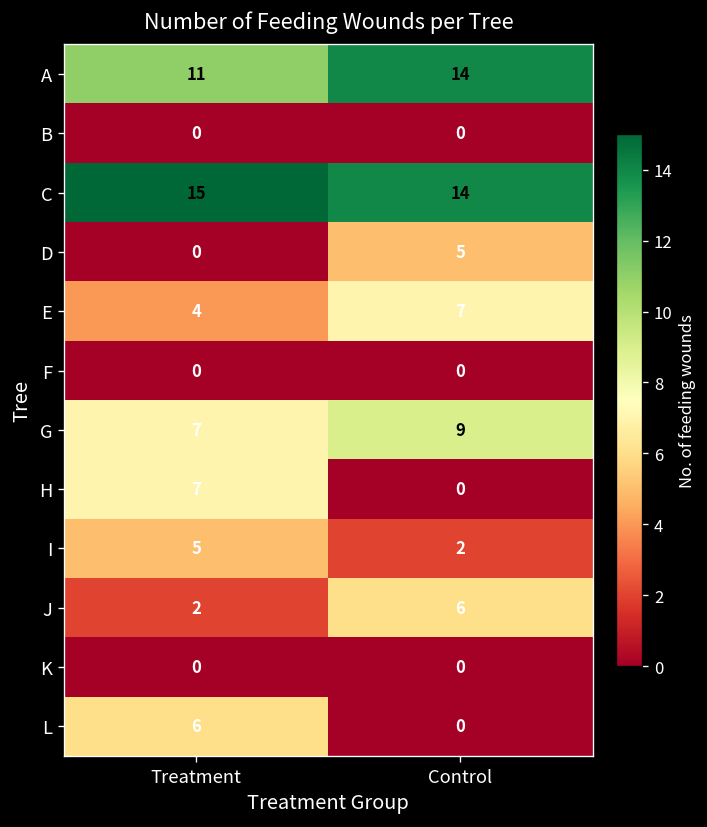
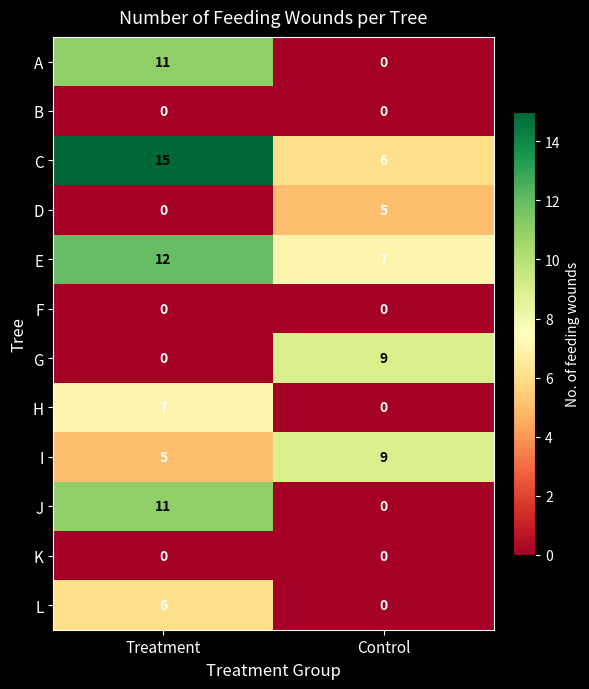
  {
    "A": {
      "Treatment": 11,
-     "Control": 14
+     "Control": 0
    },
    "B": {
      "Treatment": 0,
      "Control": 0
    },
    "C": {
      "Treatment": 15,
-     "Control": 14
+     "Control": 6
    },
    "D": {
      "Treatment": 0,
      "Control": 5
    },
    "E": {
-     "Treatment": 4,
+     "Treatment": 12,
      "Control": 7
    },
    "F": {
      "Treatment": 0,
      "Control": 0
    },
    "G": {
-     "Treatment": 7,
+     "Treatment": 0,
      "Control": 9
    },
    "H": {
      "Treatment": 7,
      "Control": 0
    },
    "I": {
      "Treatment": 5,
-     "Control": 2
+     "Control": 9
    },
    "J": {
-     "Treatment": 2,
-     "Control": 6
+     "Treatment": 11,
+     "Control": 0
    },
    "K": {
      "Treatment": 0,
      "Control": 0
    },
    "L": {
      "Treatment": 6,
      "Control": 0
    }
  }
